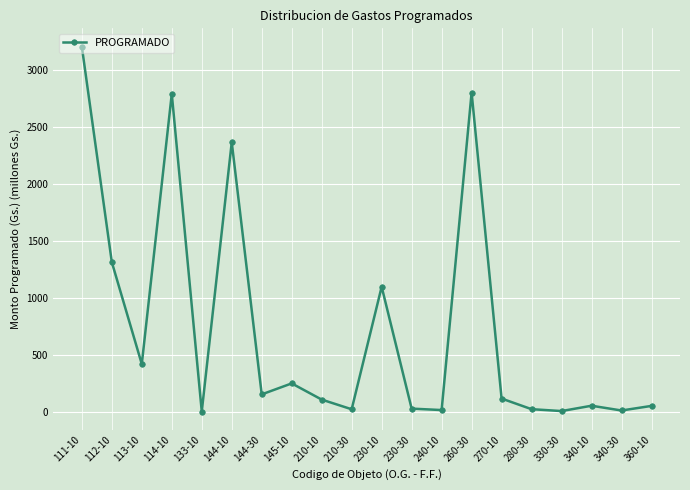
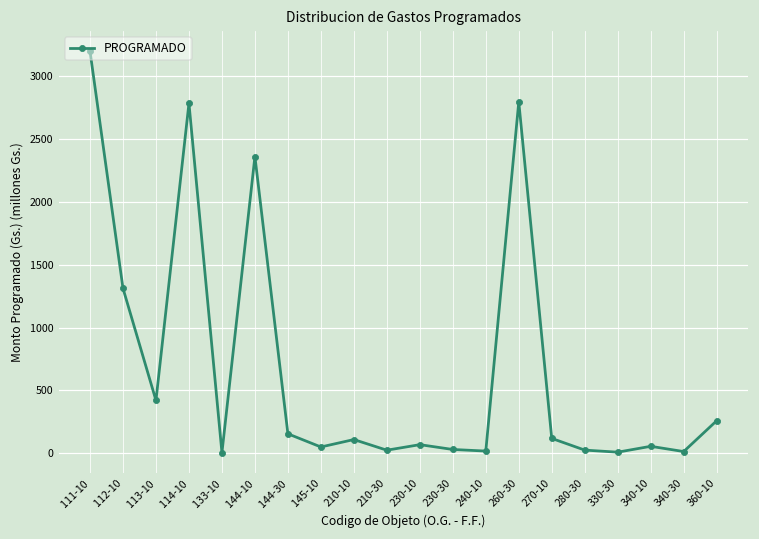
  {
    "112-10": 1310,
    "113-10": 420,
    "114-10": 2790,
    "133-10": 0,
    "144-10": 2360,
    "144-30": 150,
-   "145-10": 250,
+   "145-10": 50,
    "210-10": 110,
    "210-30": 20,
-   "230-10": 1100,
+   "230-10": 70,
    "230-30": 30,
    "240-10": 20,
    "260-30": 2800,
    "270-10": 120,
    "280-30": 30,
    "330-30": 10,
    "340-10": 60,
    "340-30": 10,
-   "360-10": 50
+   "360-10": 260
  }
